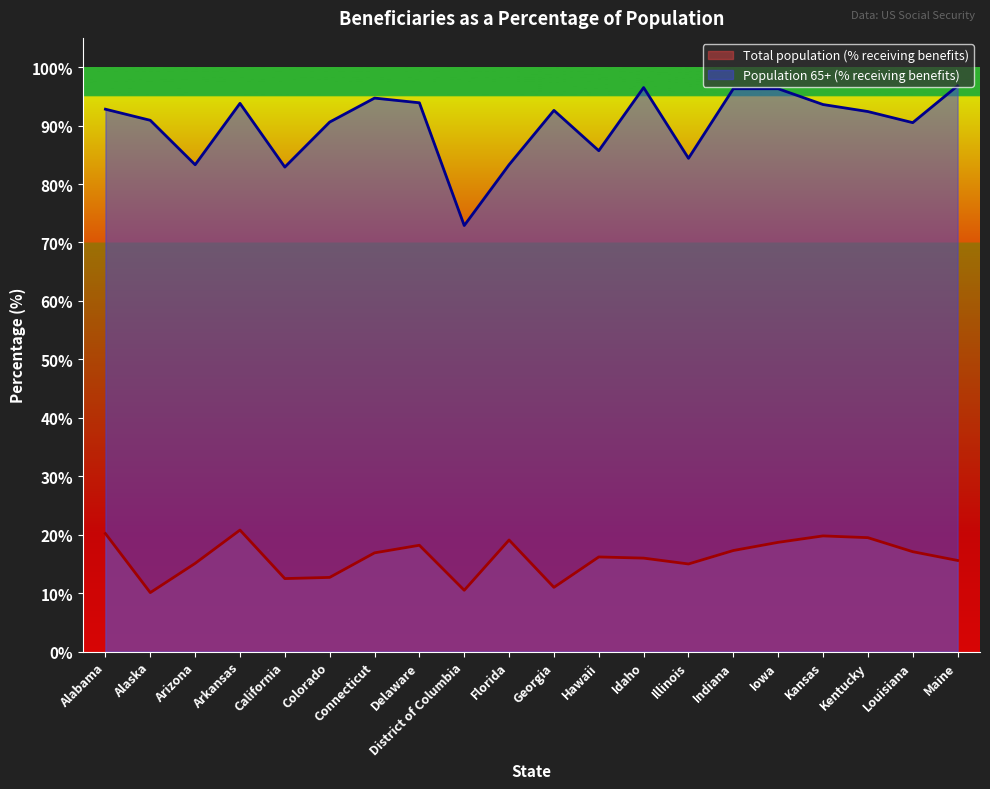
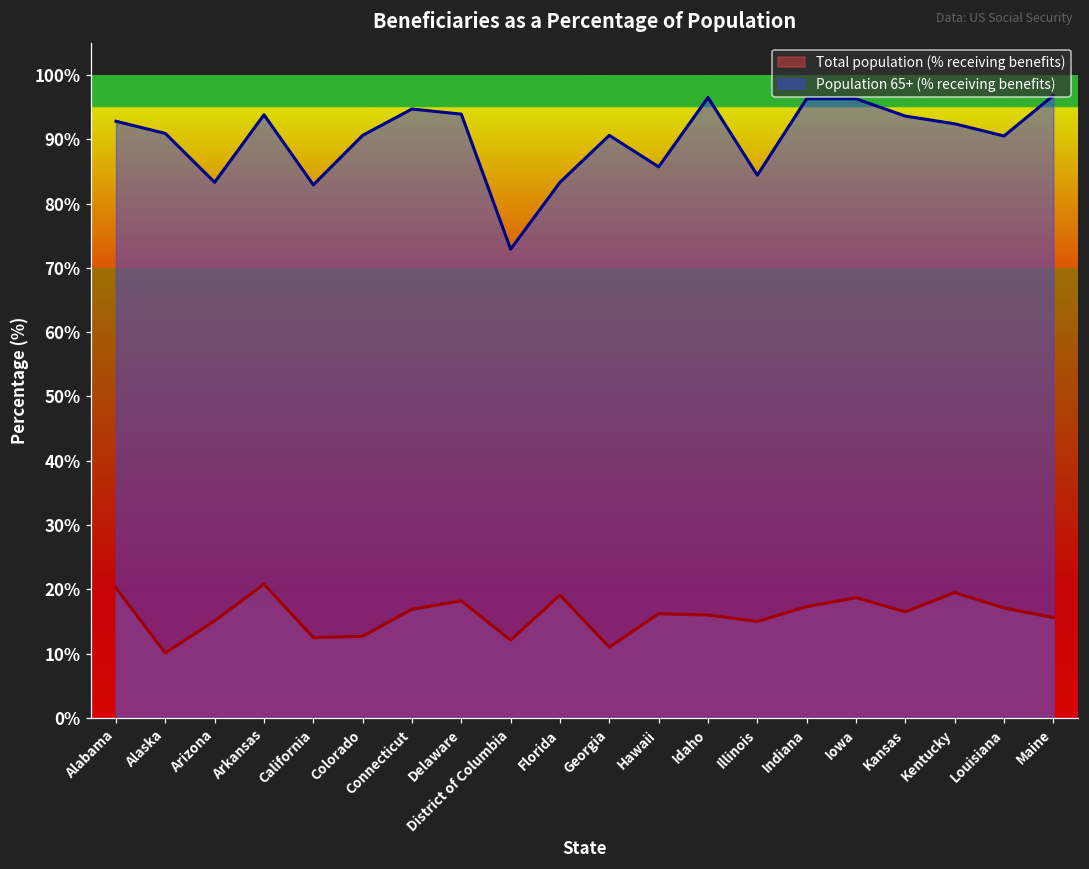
  {
    "Total population (% receiving benefits)": {
      "Alabama": "20%",
      "Alaska": "10%",
      "Arizona": "15%",
      "Arkansas": "21%",
      "California": "13%",
      "Colorado": "13%",
      "Connecticut": "17%",
      "Delaware": "18%",
-     "District of Columbia": "11%",
+     "District of Columbia": "12%",
      "Florida": "19%",
      "Georgia": "11%",
      "Hawaii": "16%",
      "Idaho": "16%",
      "Illinois": "15%",
      "Indiana": "17%",
      "Iowa": "19%",
-     "Kansas": "20%",
+     "Kansas": "17%",
      "Kentucky": "20%",
      "Louisiana": "17%",
      "Maine": "16%"
    },
    "Population 65+ (% receiving benefits)": {
      "Alabama": "93%",
      "Alaska": "91%",
      "Arizona": "83%",
      "Arkansas": "94%",
      "California": "83%",
      "Colorado": "91%",
      "Connecticut": "95%",
      "Delaware": "94%",
      "District of Columbia": "73%",
      "Florida": "83%",
-     "Georgia": "93%",
+     "Georgia": "91%",
      "Hawaii": "86%",
      "Idaho": "97%",
      "Illinois": "84%",
      "Indiana": "96%",
      "Iowa": "96%",
      "Kansas": "94%",
      "Kentucky": "92%",
      "Louisiana": "91%"
    }
  }
